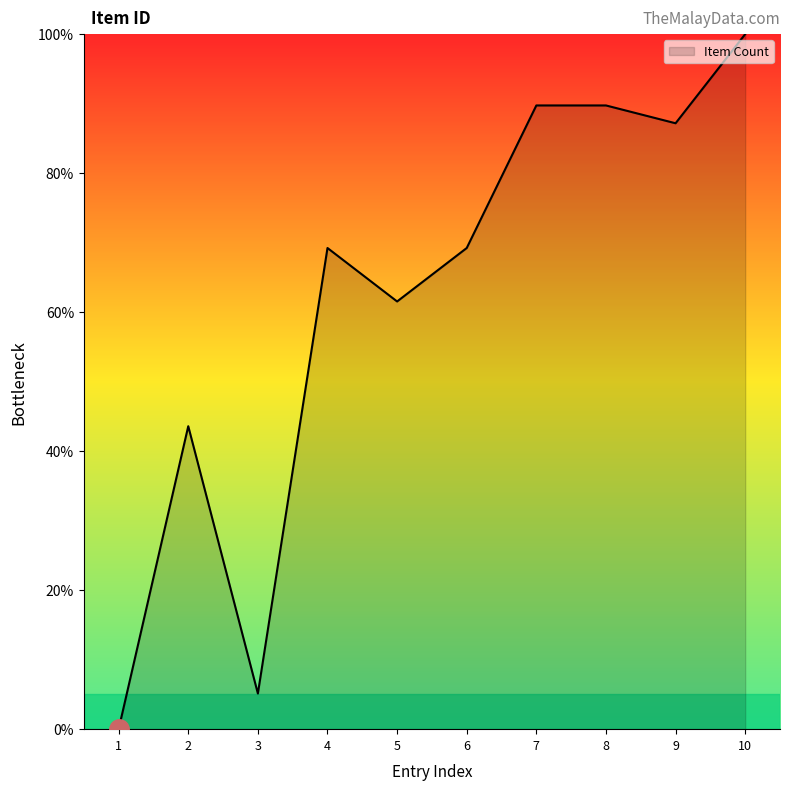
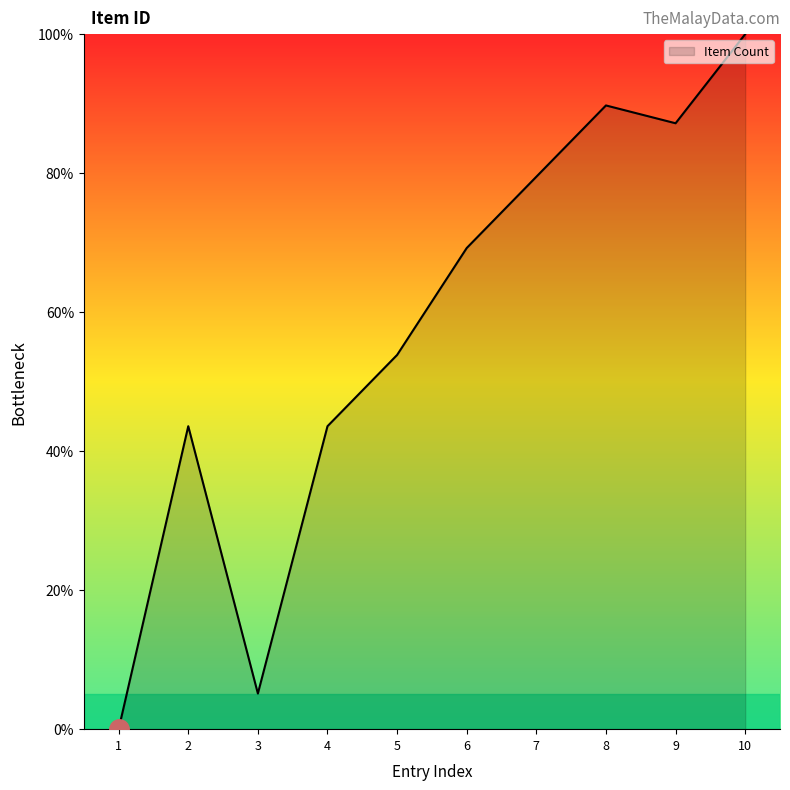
  {
    "Item Count": {
      "2": "44%",
      "3": "5%",
-     "4": "69%",
-     "5": "62%",
+     "4": "44%",
+     "5": "54%",
      "6": "69%",
-     "7": "90%",
+     "7": "79%",
      "8": "90%",
      "9": "87%",
      "10": "100%"
    }
  }
